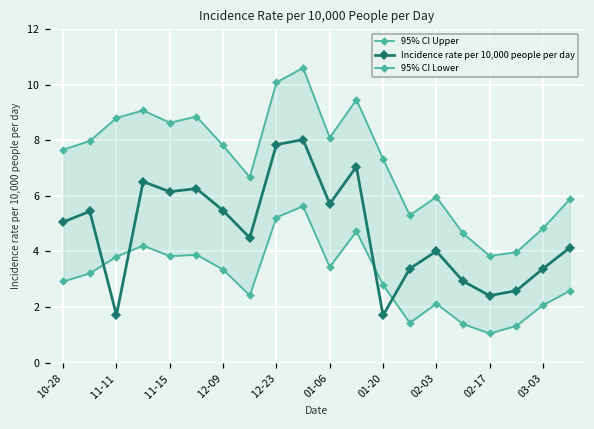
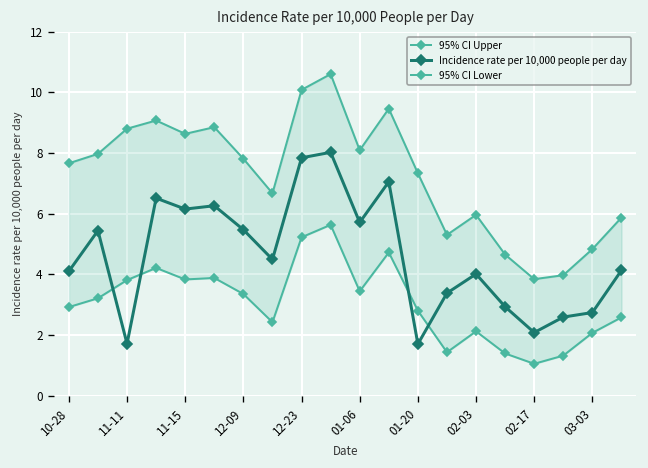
  {
    "Incidence rate per 10,000 people per day": {
-     "10-28": 5.1,
+     "10-28": 4.1,
      "11-11": 1.7,
      "11-15": 6.2,
      "12-09": 5.5,
      "12-23": 7.8,
      "01-06": 5.7,
      "01-20": 1.7,
      "02-03": 4.0,
-     "02-17": 2.4,
-     "03-03": 3.4
+     "02-17": 2.1,
+     "03-03": 2.7
    }
  }
